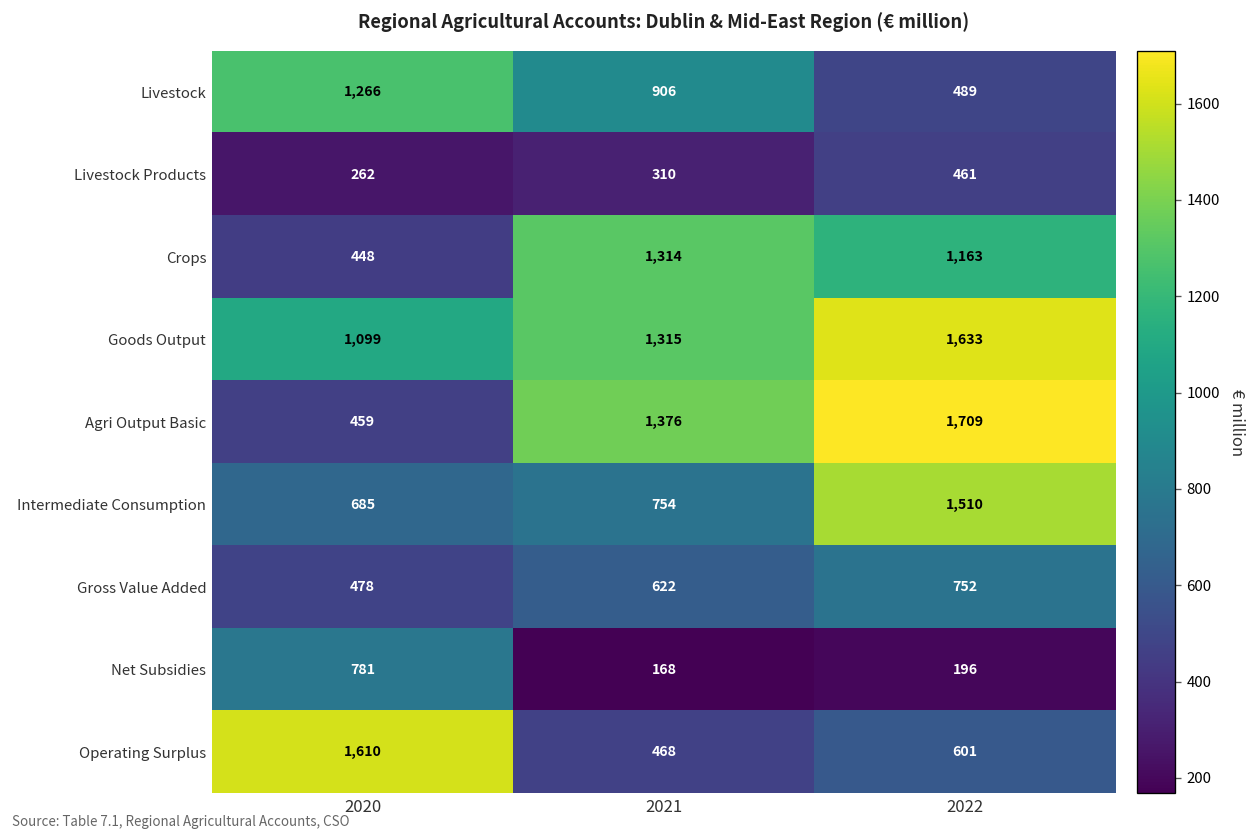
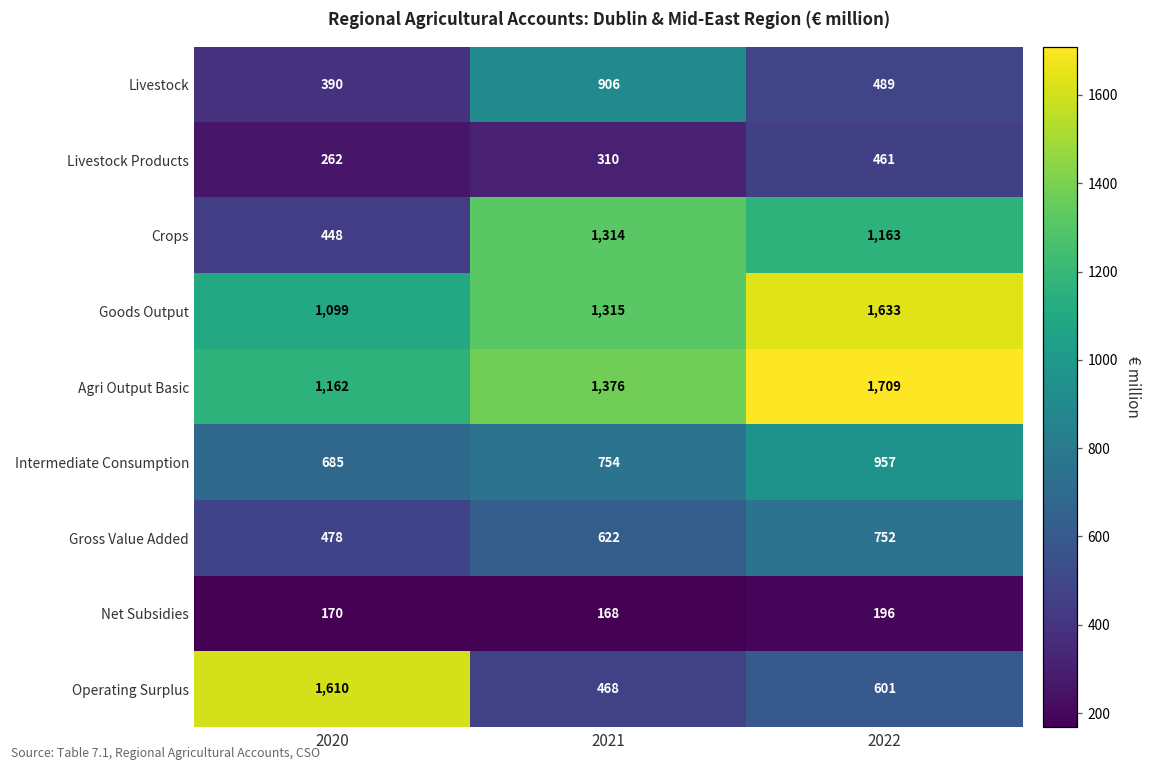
  {
    "Livestock": {
-     "2020": "1,266",
+     "2020": "390",
      "2021": "906",
      "2022": "489"
    },
    "Livestock Products": {
      "2020": "262",
      "2021": "310",
      "2022": "461"
    },
    "Crops": {
      "2020": "448",
      "2021": "1,314",
      "2022": "1,163"
    },
    "Goods Output": {
      "2020": "1,099",
      "2021": "1,315",
      "2022": "1,633"
    },
    "Agri Output Basic": {
-     "2020": "459",
+     "2020": "1,162",
      "2021": "1,376",
      "2022": "1,709"
    },
    "Intermediate Consumption": {
      "2020": "685",
      "2021": "754",
-     "2022": "1,510"
+     "2022": "957"
    },
    "Gross Value Added": {
      "2020": "478",
      "2021": "622",
      "2022": "752"
    },
    "Net Subsidies": {
-     "2020": "781",
+     "2020": "170",
      "2021": "168",
      "2022": "196"
    },
    "Operating Surplus": {
      "2020": "1,610",
      "2021": "468",
      "2022": "601"
    }
  }
